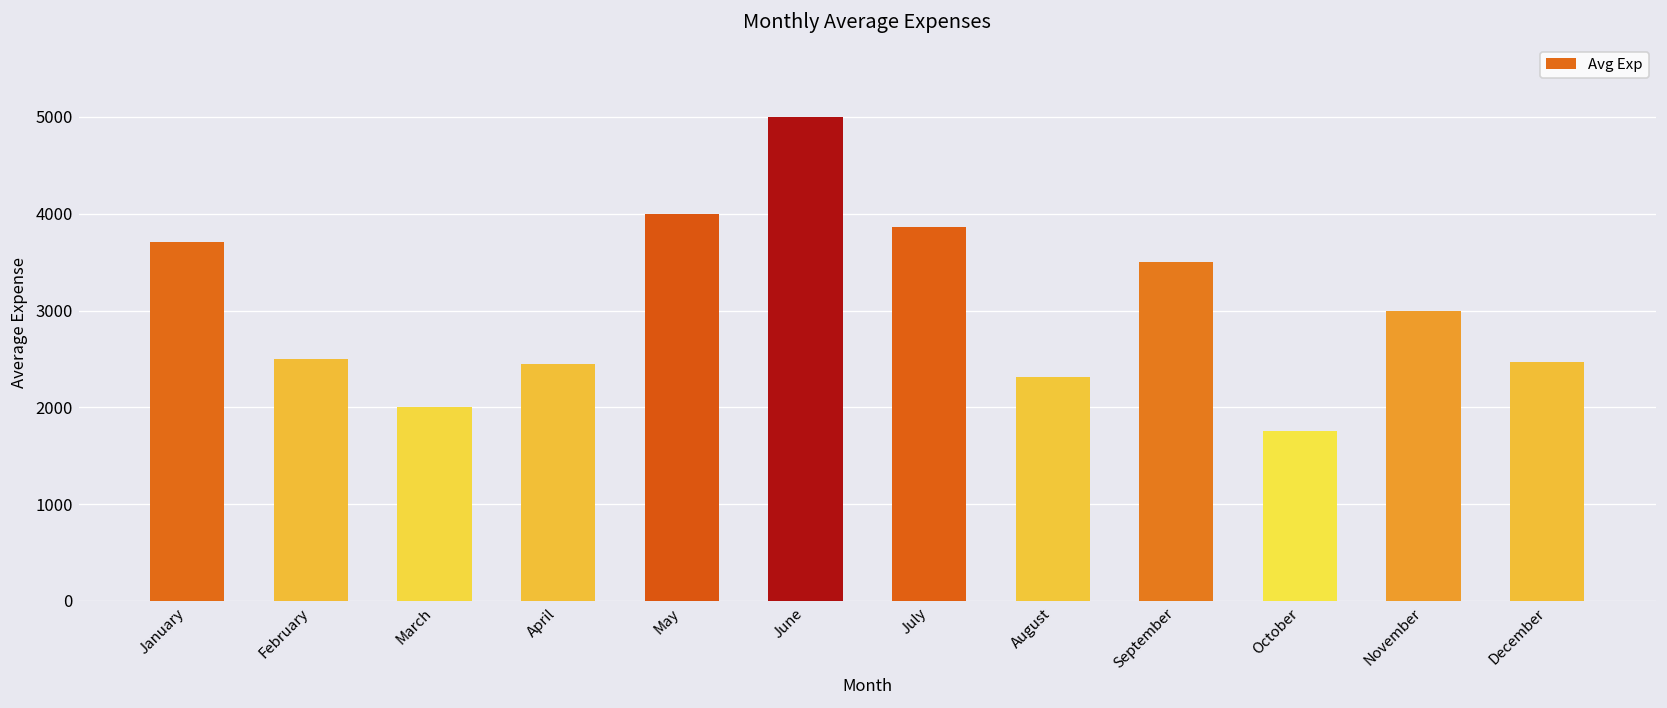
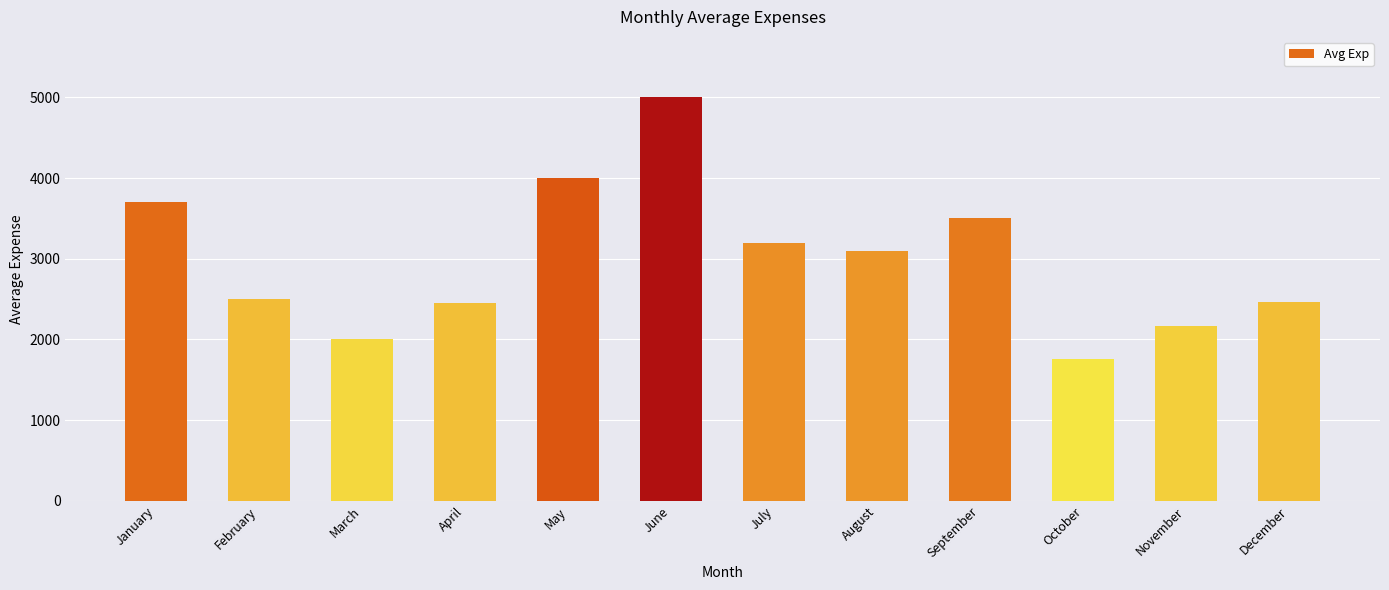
  {
    "January": 3700,
    "February": 2500,
    "March": 2000,
    "April": 2400,
    "May": 4000,
    "June": 5000,
-   "July": 3900,
-   "August": 2300,
+   "July": 3200,
+   "August": 3100,
    "September": 3500,
    "October": 1800,
-   "November": 3000,
+   "November": 2200,
    "December": 2500
  }
